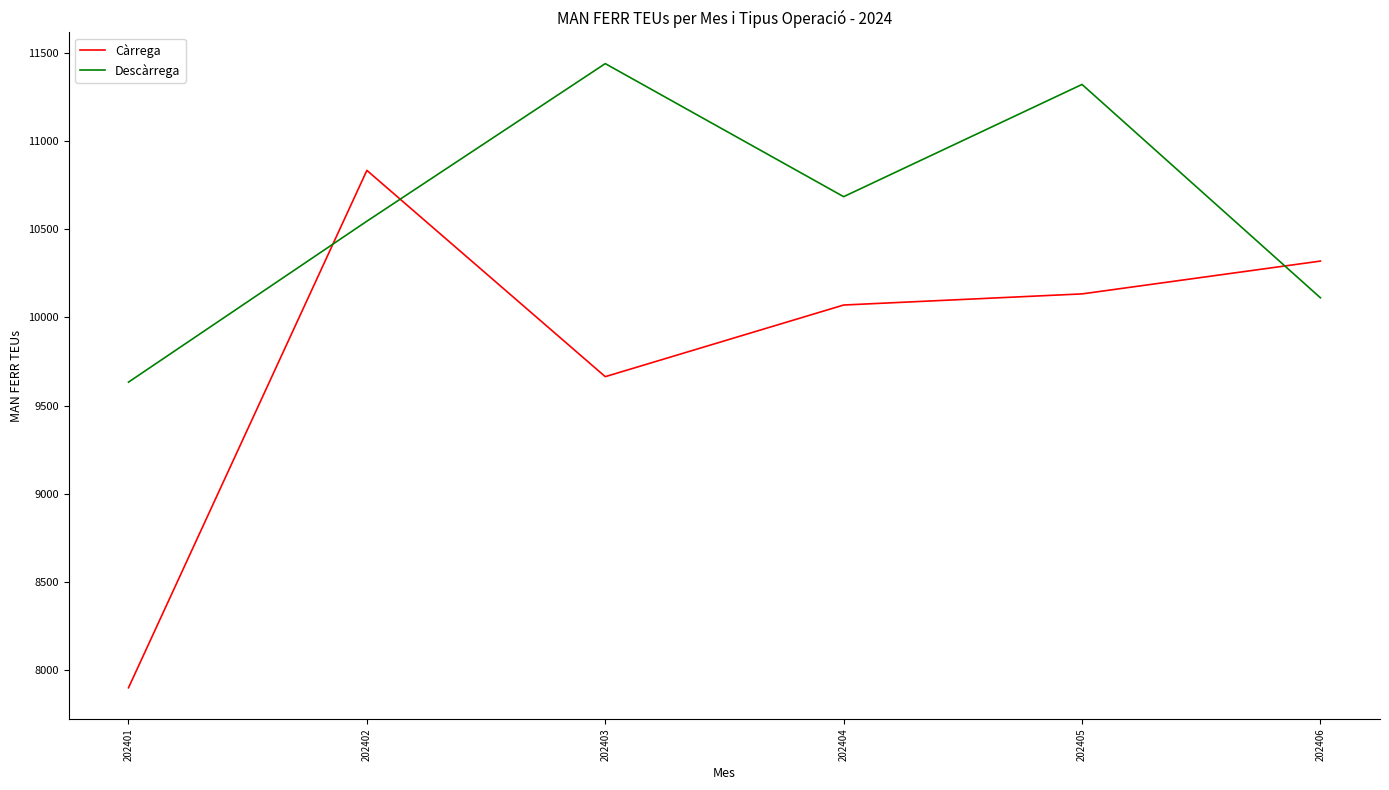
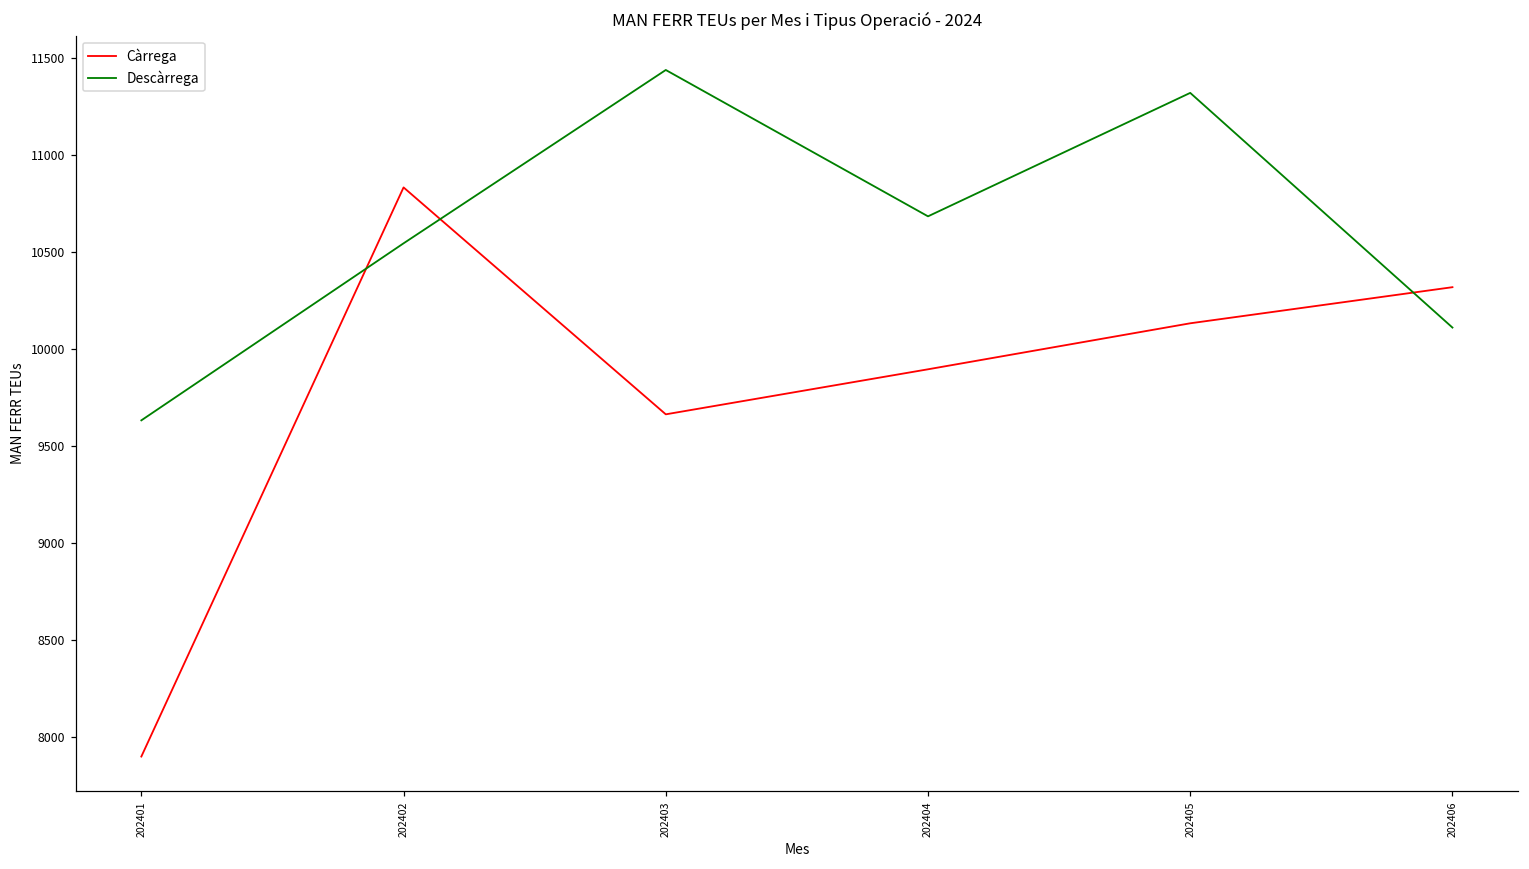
  {
    "Càrrega": {
      "202401": 7900,
      "202402": 10830,
      "202403": 9660,
-     "202404": 10070,
+     "202404": 9900,
      "202405": 10130,
      "202406": 10320
    },
    "Descàrrega": {
      "202401": 9630,
      "202402": 10550,
      "202403": 11440,
      "202404": 10680,
      "202405": 11320,
      "202406": 10110
    }
  }
